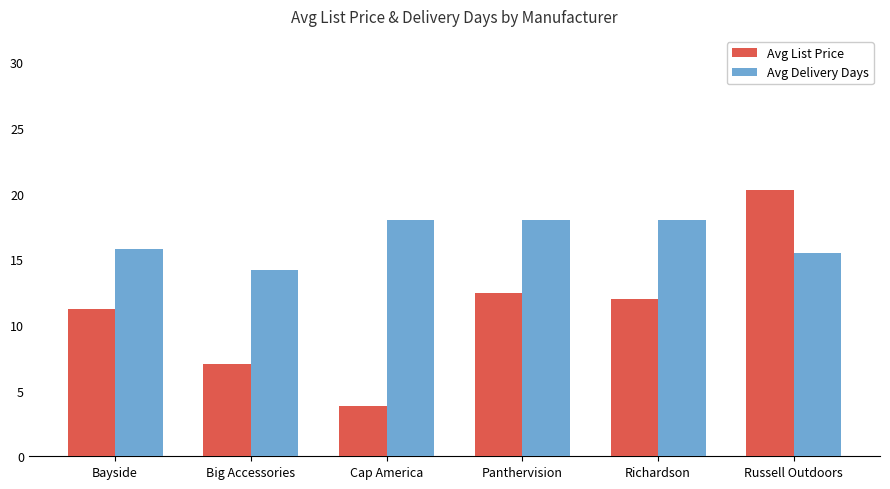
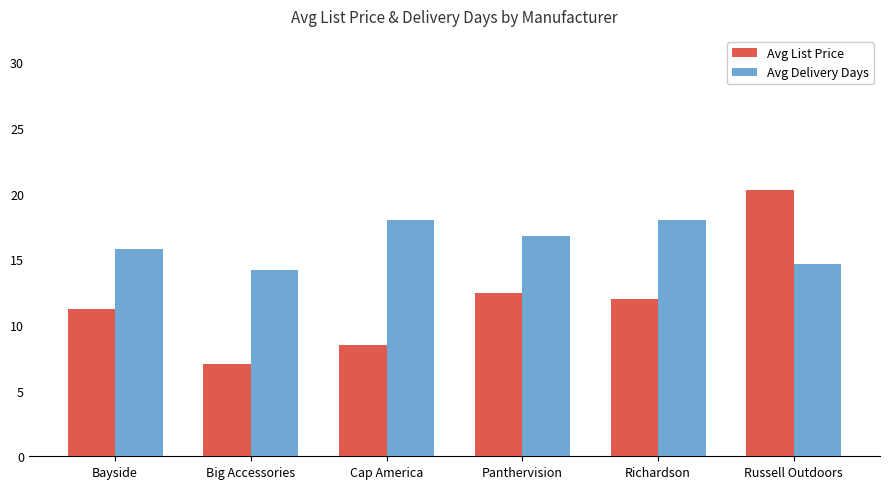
  {
    "Avg List Price": {
      "Bayside": 11.2,
      "Big Accessories": 7.0,
-     "Cap America": 3.8,
+     "Cap America": 8.5,
      "Panthervision": 12.4,
      "Richardson": 12.0,
      "Russell Outdoors": 20.3
    },
    "Avg Delivery Days": {
      "Bayside": 15.8,
      "Big Accessories": 14.2,
      "Cap America": 18.0,
-     "Panthervision": 18.0,
+     "Panthervision": 16.8,
      "Richardson": 18.0,
-     "Russell Outdoors": 15.5
+     "Russell Outdoors": 14.6
    }
  }
